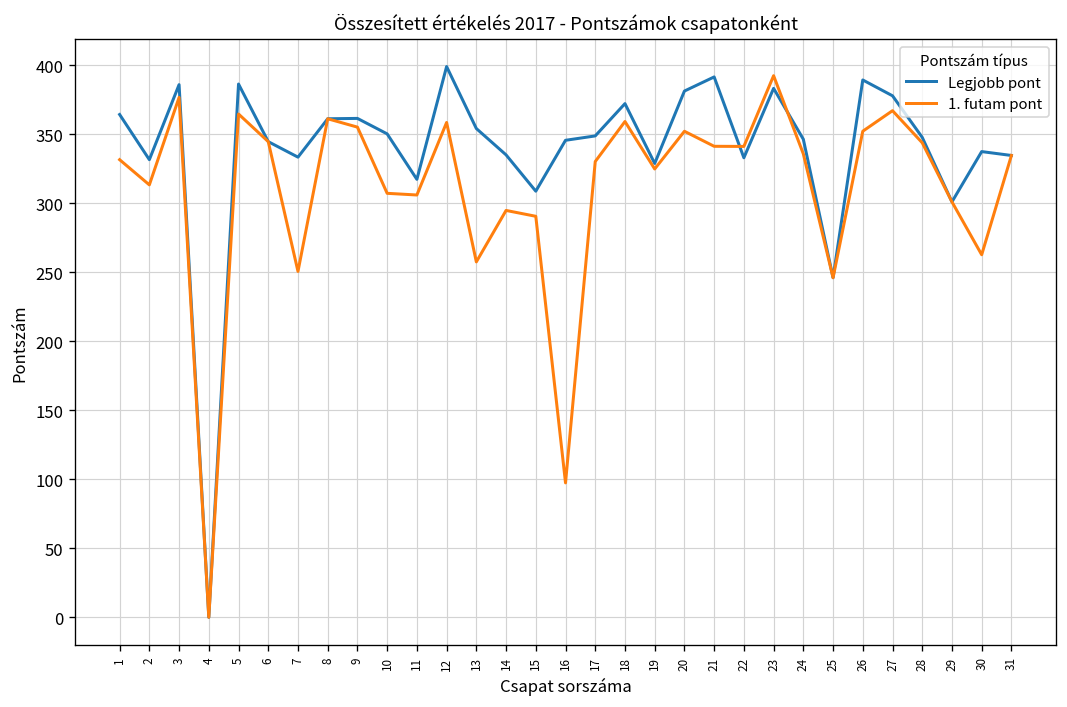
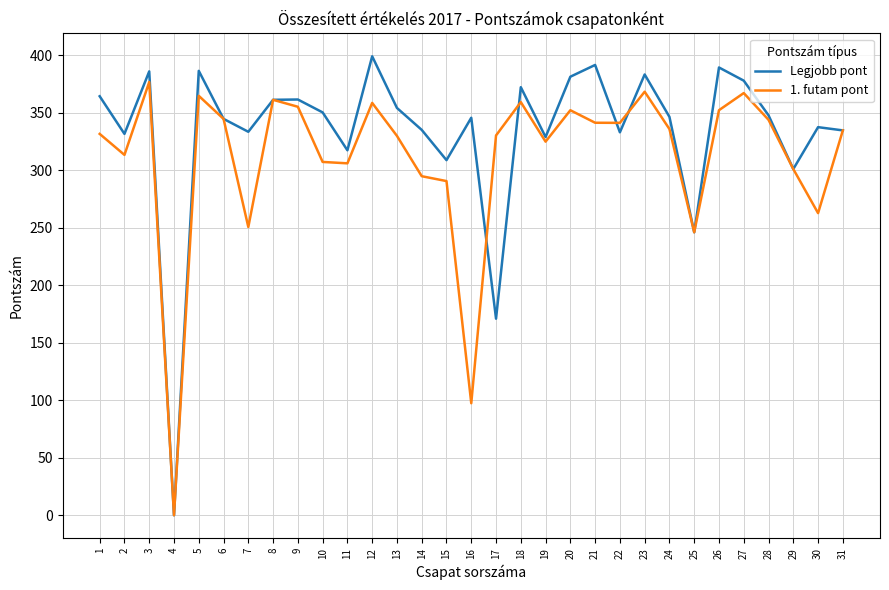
  {
    "Legjobb pont": {
      "1": 364,
      "2": 332,
      "3": 386,
      "5": 386,
      "7": 333,
      "9": 362,
      "10": 350,
      "11": 317,
      "12": 399,
      "13": 354,
      "14": 335,
      "15": 309,
      "16": 346,
-     "17": 349,
+     "17": 171,
      "18": 372,
      "19": 329,
      "20": 381,
      "21": 392,
      "22": 333,
      "23": 383,
      "24": 346,
      "26": 389,
      "27": 378,
      "28": 348,
      "30": 337
    },
    "1. futam pont": {
      "1": 332,
      "2": 313,
      "3": 377,
      "5": 365,
      "7": 251,
      "9": 355,
      "10": 307,
      "11": 306,
      "12": 359,
-     "13": 258,
+     "13": 330,
      "14": 295,
      "15": 291,
      "16": 97,
      "17": 330,
      "18": 359,
      "19": 325,
      "20": 352,
      "21": 341,
      "22": 341,
-     "23": 392,
+     "23": 368,
      "24": 336,
      "26": 352,
      "27": 367,
      "28": 344,
      "30": 263
    }
  }
